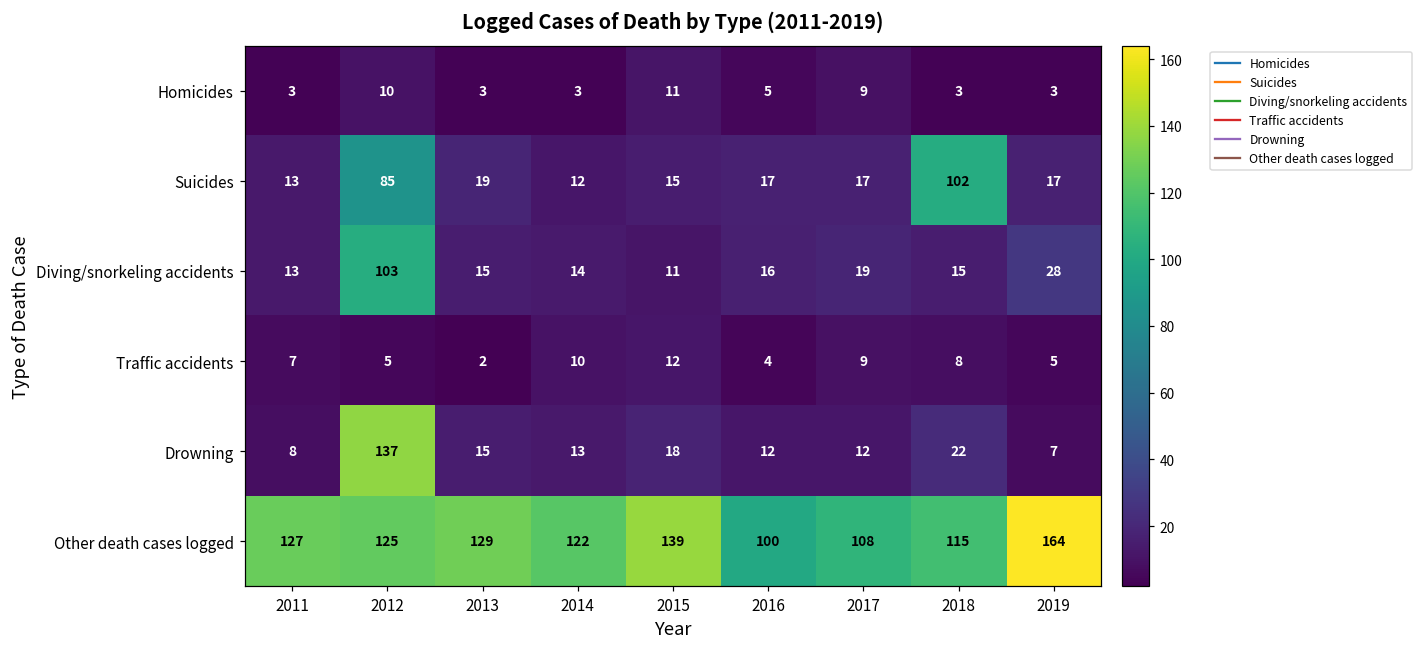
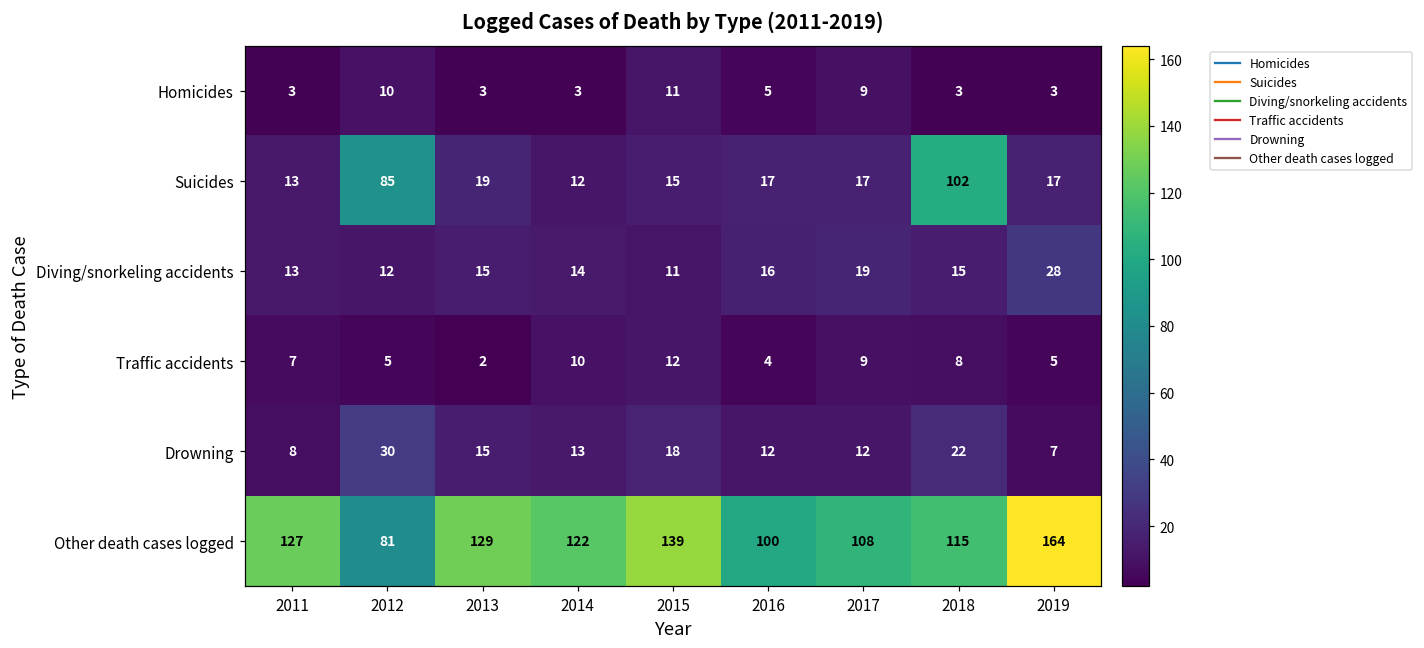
  {
    "Homicides": {
      "2011": 3,
      "2012": 10,
      "2013": 3,
      "2014": 3,
      "2015": 11,
      "2016": 5,
      "2017": 9,
      "2018": 3,
      "2019": 3
    },
    "Suicides": {
      "2011": 13,
      "2012": 85,
      "2013": 19,
      "2014": 12,
      "2015": 15,
      "2016": 17,
      "2017": 17,
      "2018": 102,
      "2019": 17
    },
    "Diving/snorkeling accidents": {
      "2011": 13,
-     "2012": 103,
+     "2012": 12,
      "2013": 15,
      "2014": 14,
      "2015": 11,
      "2016": 16,
      "2017": 19,
      "2018": 15,
      "2019": 28
    },
    "Traffic accidents": {
      "2011": 7,
      "2012": 5,
      "2013": 2,
      "2014": 10,
      "2015": 12,
      "2016": 4,
      "2017": 9,
      "2018": 8,
      "2019": 5
    },
    "Drowning": {
      "2011": 8,
-     "2012": 137,
+     "2012": 30,
      "2013": 15,
      "2014": 13,
      "2015": 18,
      "2016": 12,
      "2017": 12,
      "2018": 22,
      "2019": 7
    },
    "Other death cases logged": {
      "2011": 127,
-     "2012": 125,
+     "2012": 81,
      "2013": 129,
      "2014": 122,
      "2015": 139,
      "2016": 100,
      "2017": 108,
      "2018": 115,
      "2019": 164
    }
  }
